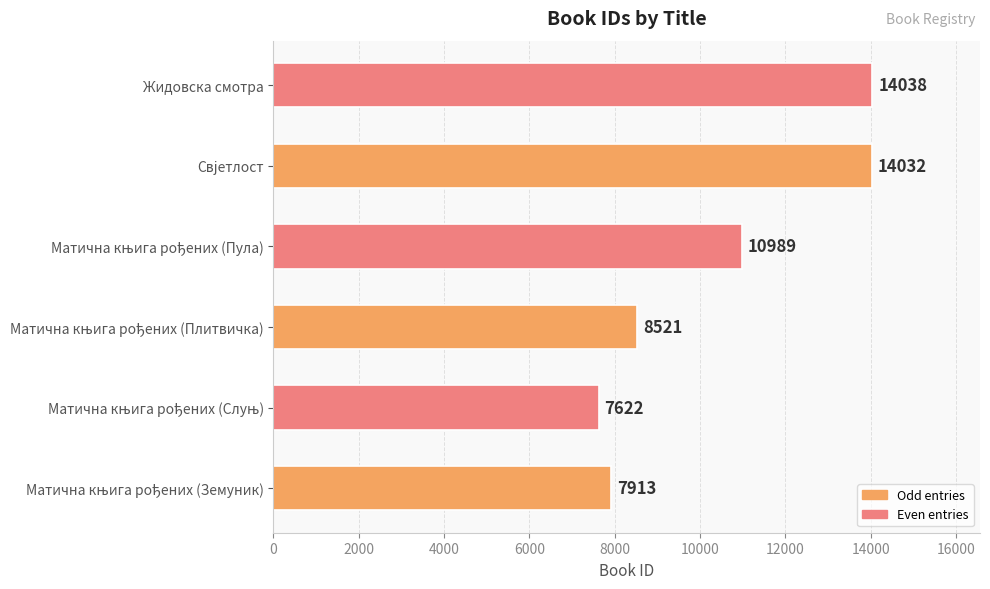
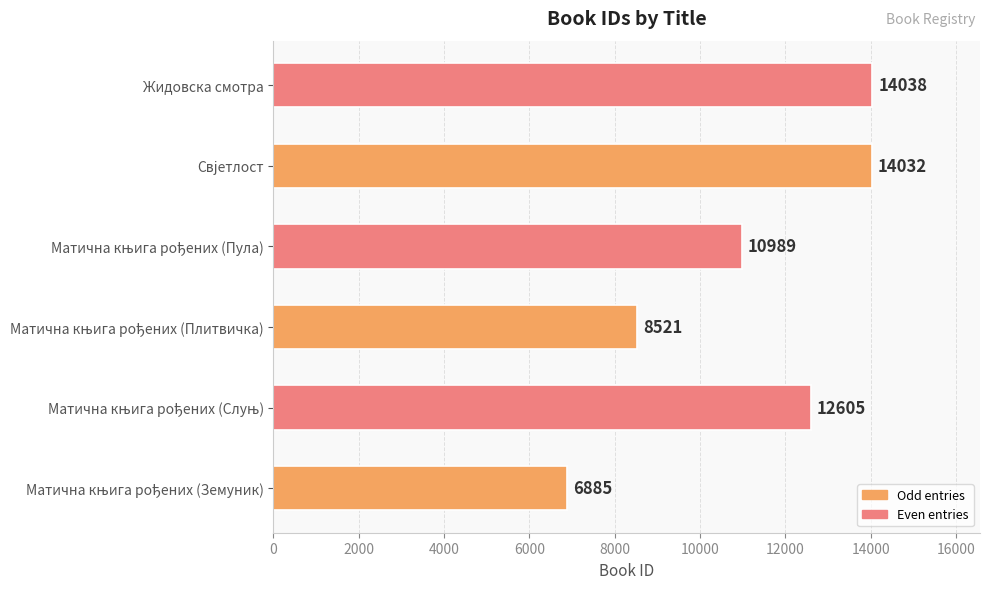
  {
    "Жидовска смотра": 14038,
    "Свјетлост": 14032,
    "Матична књига рођених (Пула)": 10989,
    "Матична књига рођених (Плитвичка)": 8521,
-   "Матична књига рођених (Слуњ)": 7622,
-   "Матична књига рођених (Земуник)": 7913
+   "Матична књига рођених (Слуњ)": 12605,
+   "Матична књига рођених (Земуник)": 6885
  }
